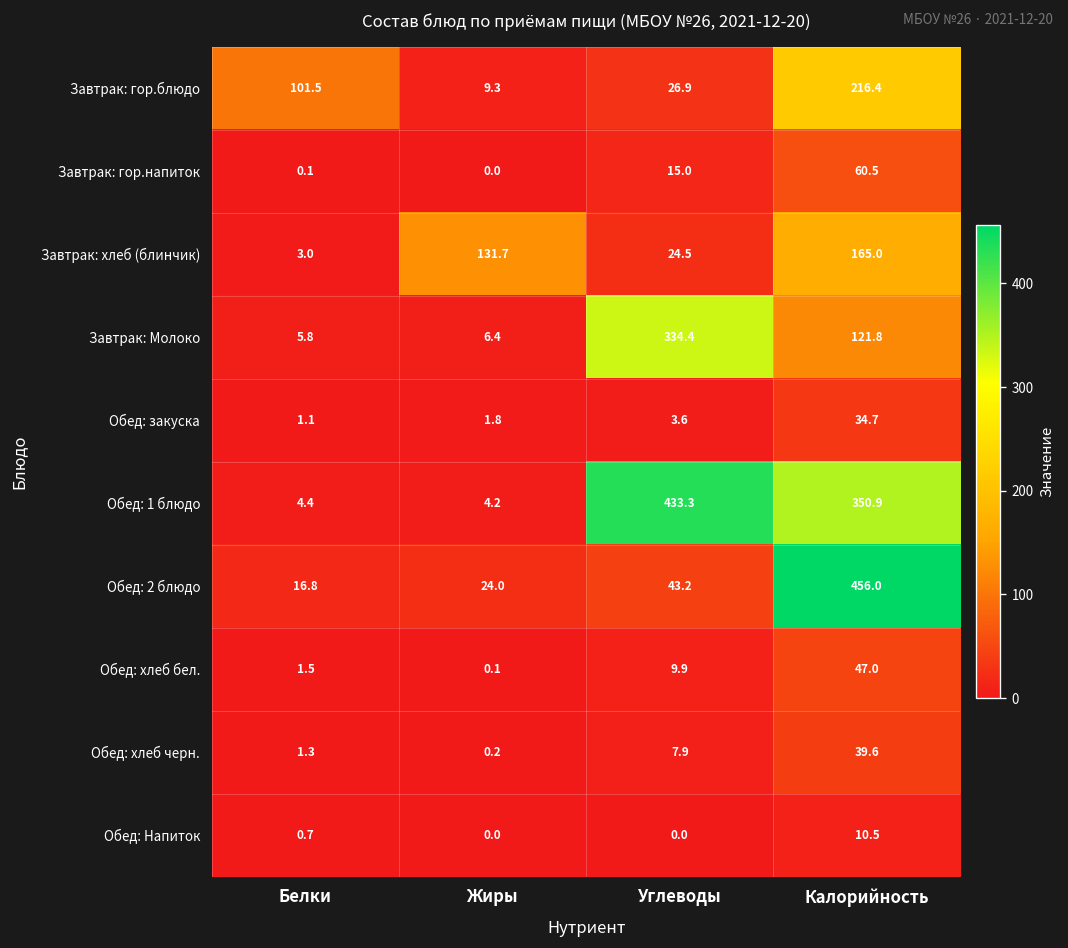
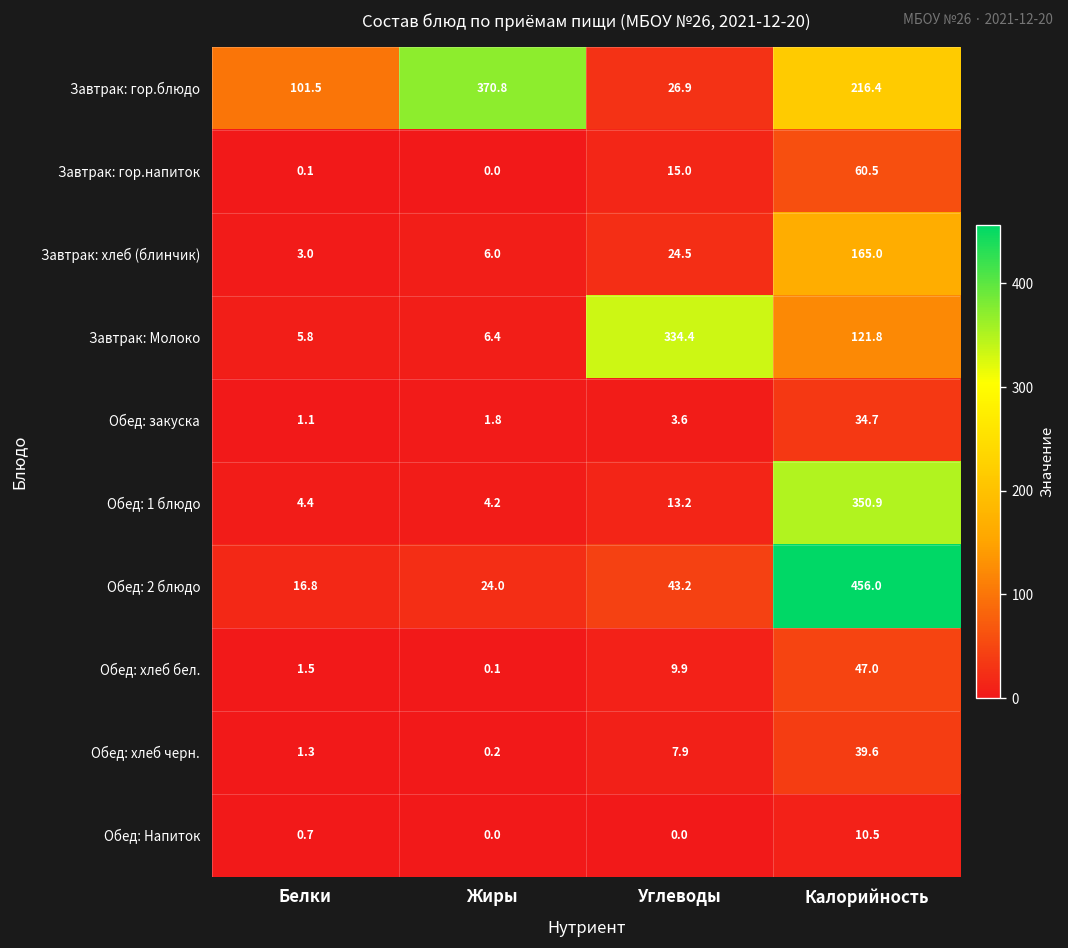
  {
    "Завтрак: гор.блюдо": {
      "Белки": 101.5,
-     "Жиры": 9.3,
+     "Жиры": 370.8,
      "Углеводы": 26.9,
      "Калорийность": 216.4
    },
    "Завтрак: гор.напиток": {
      "Белки": 0.1,
      "Жиры": 0.0,
      "Углеводы": 15.0,
      "Калорийность": 60.5
    },
    "Завтрак: хлеб (блинчик)": {
      "Белки": 3.0,
-     "Жиры": 131.7,
+     "Жиры": 6.0,
      "Углеводы": 24.5,
      "Калорийность": 165.0
    },
    "Завтрак: Молоко": {
      "Белки": 5.8,
      "Жиры": 6.4,
      "Углеводы": 334.4,
      "Калорийность": 121.8
    },
    "Обед: закуска": {
      "Белки": 1.1,
      "Жиры": 1.8,
      "Углеводы": 3.6,
      "Калорийность": 34.7
    },
    "Обед: 1 блюдо": {
      "Белки": 4.4,
      "Жиры": 4.2,
-     "Углеводы": 433.3,
+     "Углеводы": 13.2,
      "Калорийность": 350.9
    },
    "Обед: 2 блюдо": {
      "Белки": 16.8,
      "Жиры": 24.0,
      "Углеводы": 43.2,
      "Калорийность": 456.0
    },
    "Обед: хлеб бел.": {
      "Белки": 1.5,
      "Жиры": 0.1,
      "Углеводы": 9.9,
      "Калорийность": 47.0
    },
    "Обед: хлеб черн.": {
      "Белки": 1.3,
      "Жиры": 0.2,
      "Углеводы": 7.9,
      "Калорийность": 39.6
    },
    "Обед: Напиток": {
      "Белки": 0.7,
      "Жиры": 0.0,
      "Углеводы": 0.0,
      "Калорийность": 10.5
    }
  }
